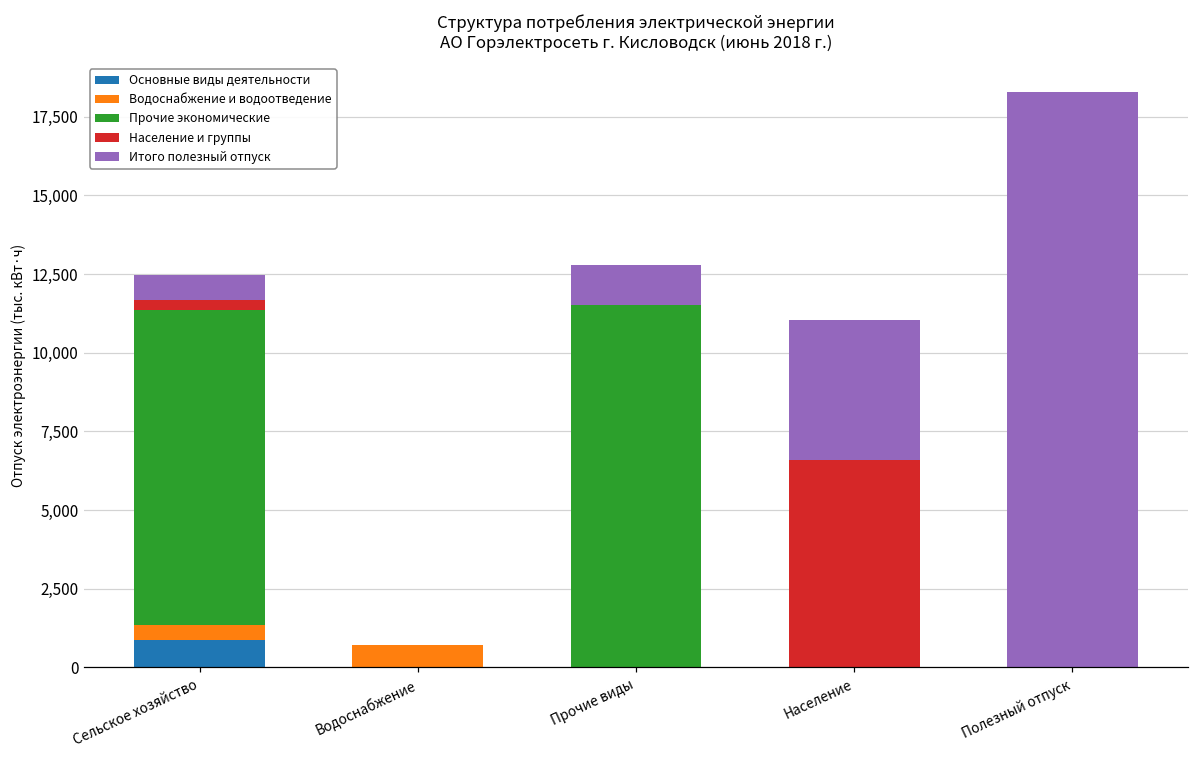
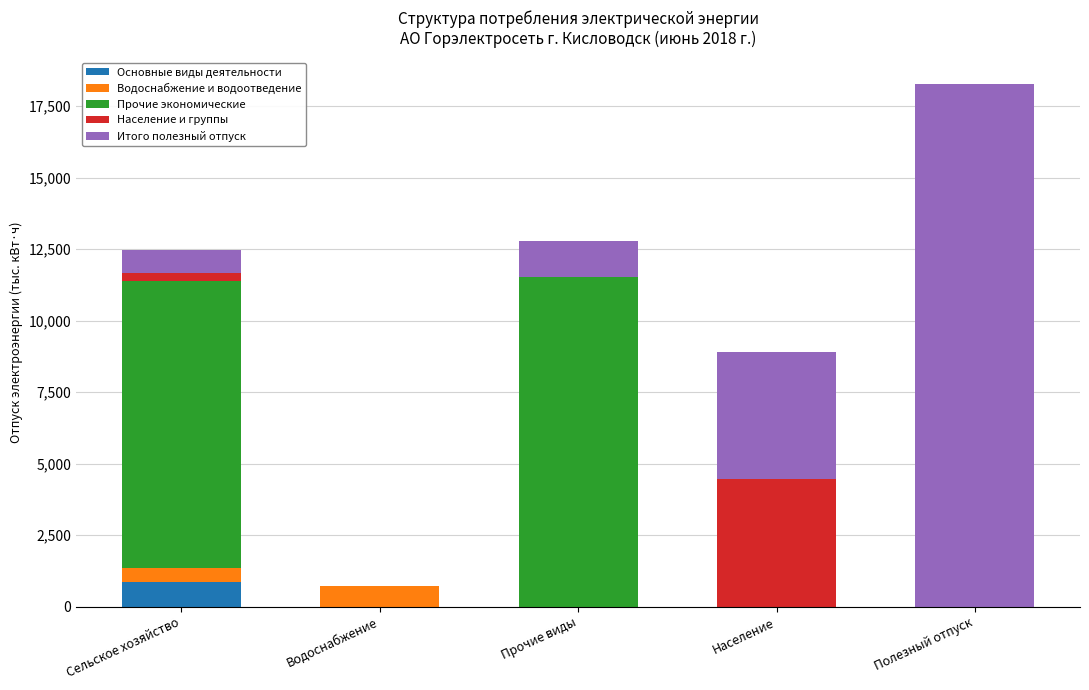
  {
    "Основные виды деятельности": {
      "Сельское хозяйство": "900",
      "Водоснабжение": "0",
      "Прочие виды": "0",
      "Население": "0",
      "Полезный отпуск": "0"
    },
    "Водоснабжение и водоотведение": {
      "Сельское хозяйство": "500",
      "Водоснабжение": "700",
      "Прочие виды": "0",
      "Население": "0",
      "Полезный отпуск": "0"
    },
    "Прочие экономические": {
      "Сельское хозяйство": "10,000",
      "Водоснабжение": "0",
      "Прочие виды": "11,500",
      "Население": "0",
      "Полезный отпуск": "0"
    },
    "Население и группы": {
      "Сельское хозяйство": "300",
      "Водоснабжение": "0",
      "Прочие виды": "0",
-     "Население": "6,600",
+     "Население": "4,500",
      "Полезный отпуск": "0"
    },
    "Итого полезный отпуск": {
      "Сельское хозяйство": "800",
      "Водоснабжение": "0",
      "Прочие виды": "1,300",
      "Население": "4,400",
      "Полезный отпуск": "18,300"
    }
  }
